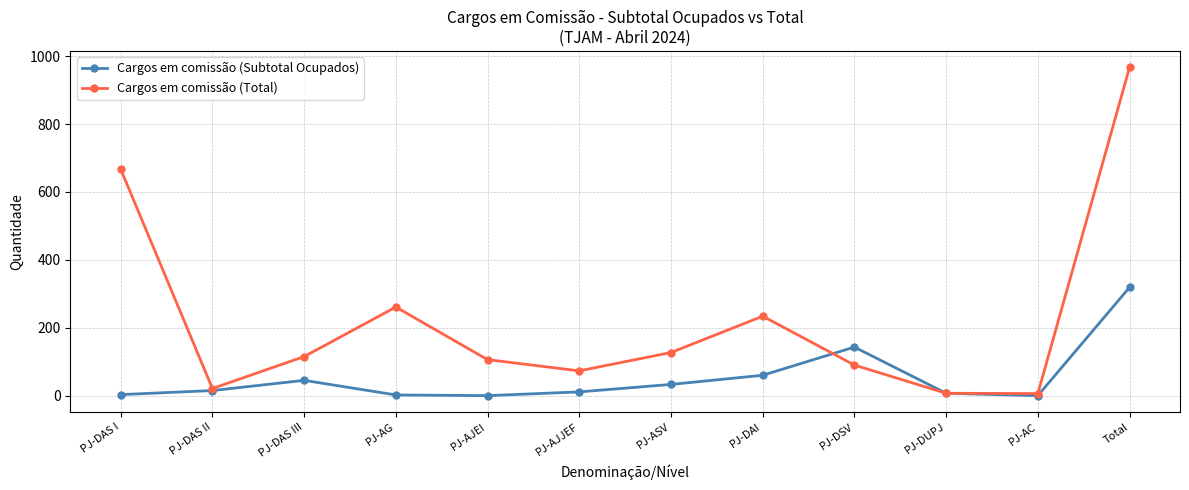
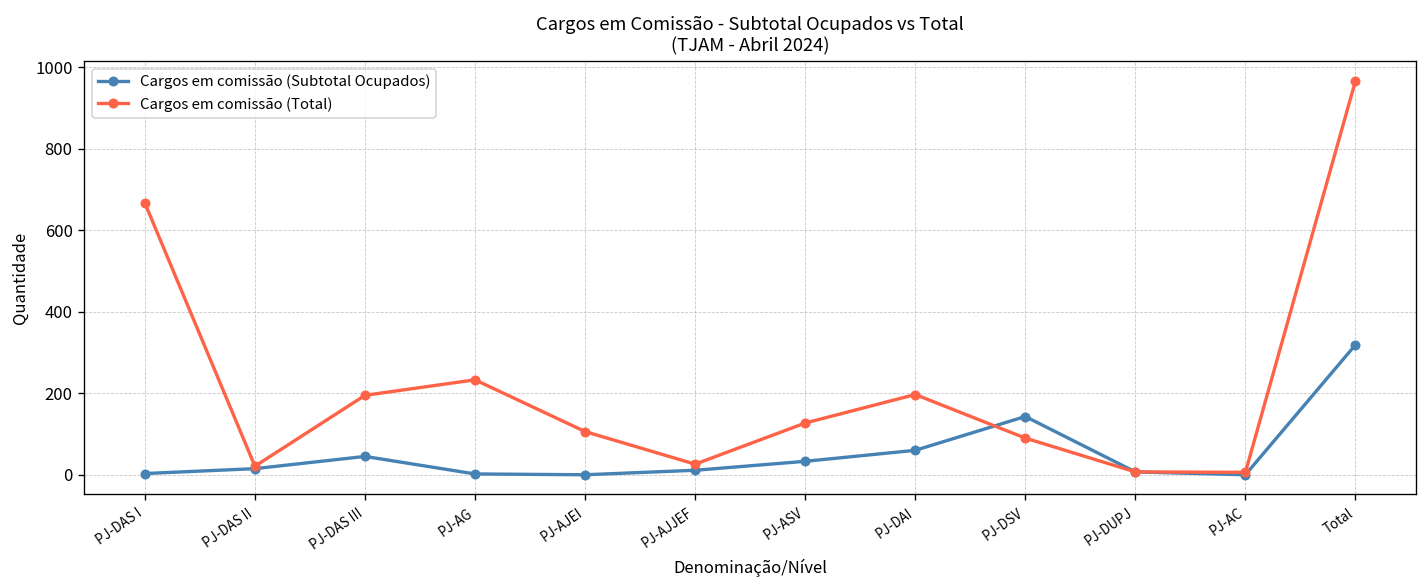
  {
    "Cargos em comissão (Subtotal Ocupados)": {
      "PJ-DAS I": 0,
      "PJ-DAS III": 50,
      "PJ-AG": 0,
      "PJ-AJEI": 0,
      "PJ-AJJEF": 10,
      "PJ-ASV": 30,
      "PJ-DAI": 60,
      "PJ-DSV": 140,
      "Total": 320
    },
    "Cargos em comissão (Total)": {
      "PJ-DAS I": 670,
-     "PJ-DAS III": 120,
-     "PJ-AG": 260,
+     "PJ-DAS III": 200,
+     "PJ-AG": 230,
      "PJ-AJEI": 110,
-     "PJ-AJJEF": 70,
+     "PJ-AJJEF": 30,
      "PJ-ASV": 130,
-     "PJ-DAI": 230,
+     "PJ-DAI": 200,
      "PJ-DSV": 90,
      "Total": 970
    }
  }
